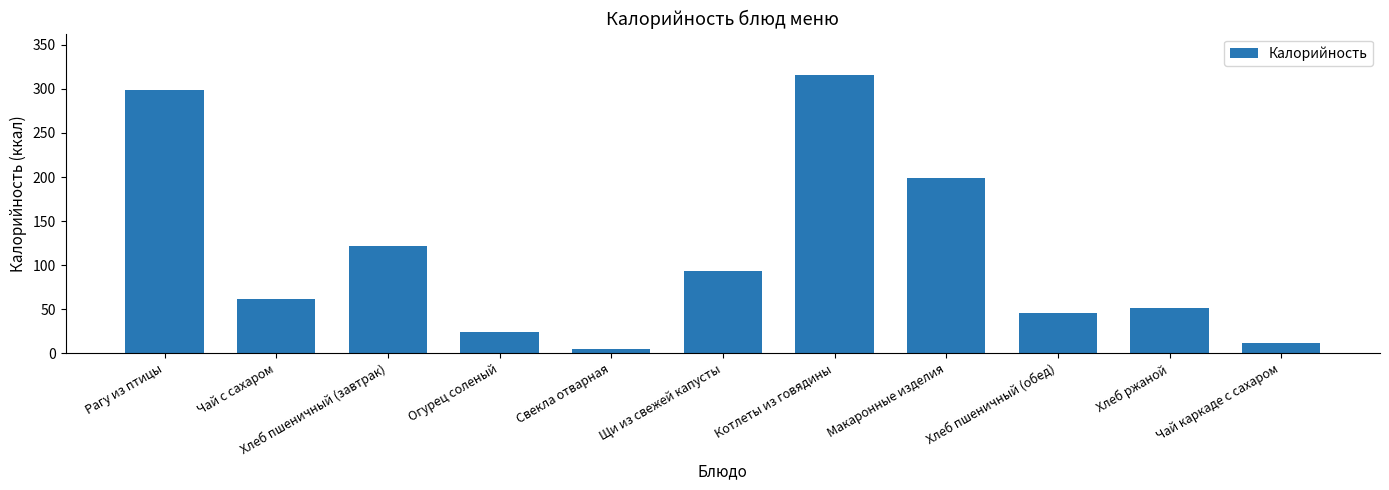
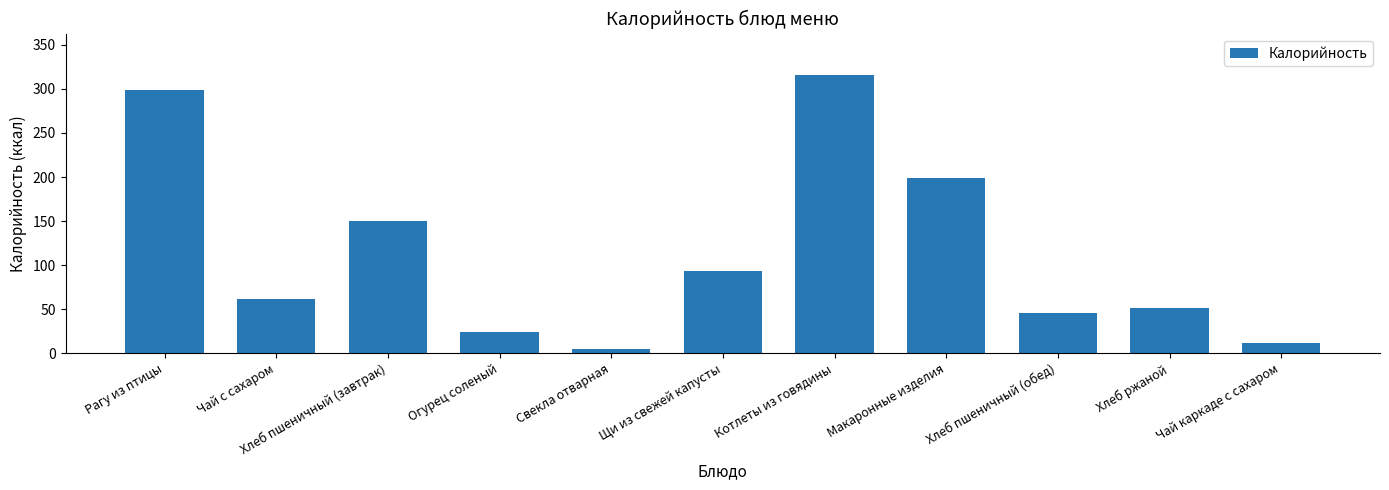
  {
    "Рагу из птицы": 300,
    "Чай с сахаром": 60,
-   "Хлеб пшеничный (завтрак)": 120,
+   "Хлеб пшеничный (завтрак)": 150,
    "Огурец соленый": 20,
    "Свекла отварная": 0,
    "Щи из свежей капусты": 90,
    "Котлеты из говядины": 320,
    "Макаронные изделия": 200,
    "Хлеб пшеничный (обед)": 50,
    "Хлеб ржаной": 50,
    "Чай каркаде с сахаром": 10
  }
